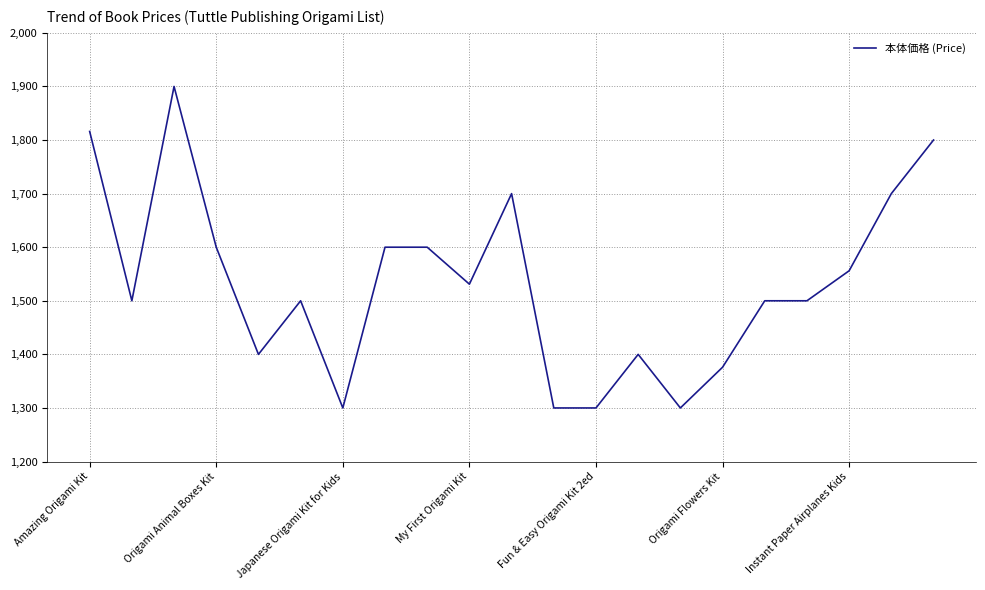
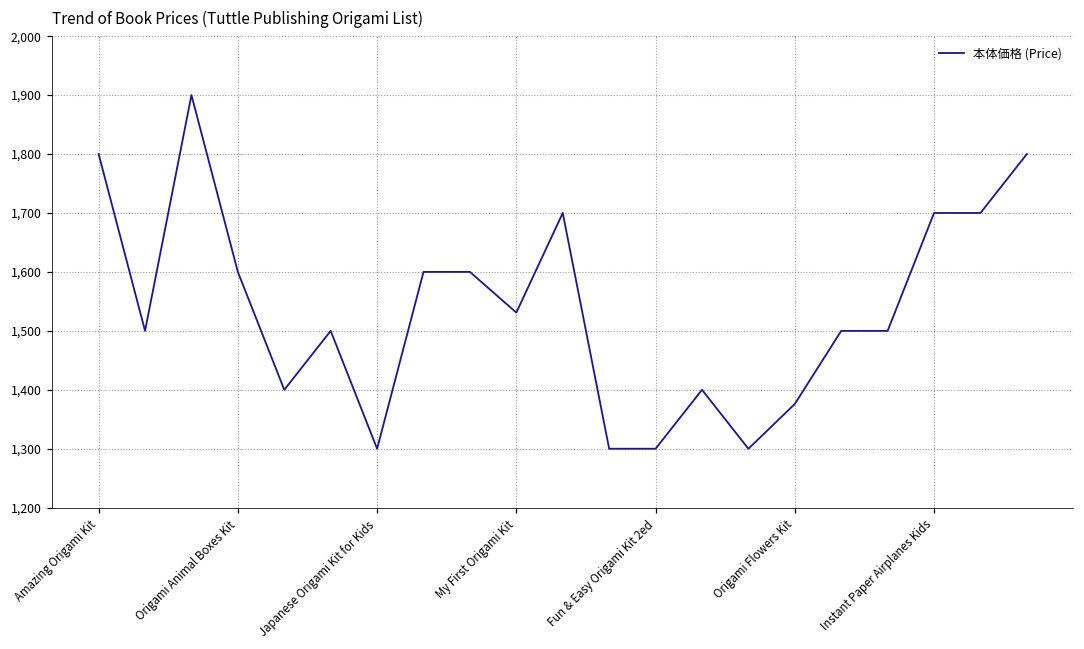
  {
-   "Amazing Origami Kit": "1,820",
+   "Amazing Origami Kit": "1,800",
    "Origami Animal Boxes Kit": "1,600",
    "Japanese Origami Kit for Kids": "1,300",
    "My First Origami Kit": "1,530",
    "Fun & Easy Origami Kit 2ed": "1,300",
    "Origami Flowers Kit": "1,380",
-   "Instant Paper Airplanes Kids": "1,560"
+   "Instant Paper Airplanes Kids": "1,700"
  }
